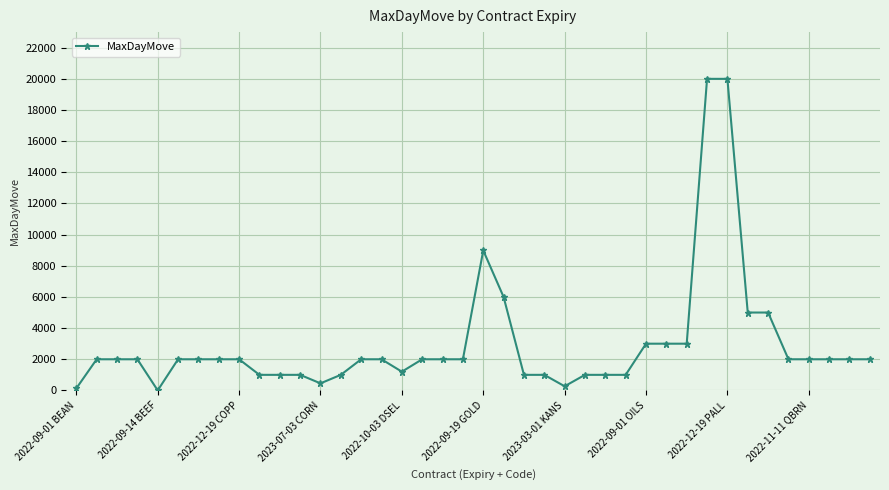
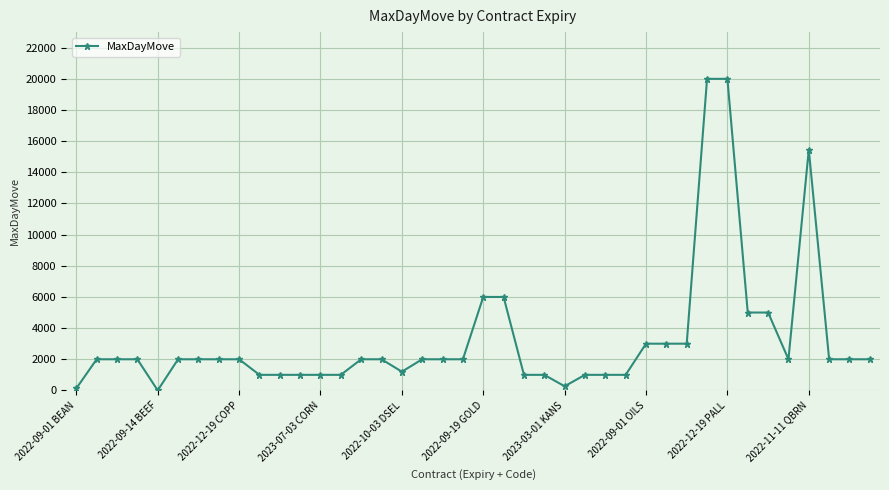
  {
    "2022-09-01 BEAN": 100,
    "2022-09-14 BEEF": 0,
    "2022-12-19 COPP": 2000,
-   "2023-07-03 CORN": 500,
+   "2023-07-03 CORN": 1000,
    "2022-10-03 DSEL": 1200,
-   "2022-09-19 GOLD": 9000,
+   "2022-09-19 GOLD": 6000,
    "2023-03-01 KANS": 300,
    "2022-09-01 OILS": 3000,
    "2022-12-19 PALL": 20000,
-   "2022-11-11 QBRN": 2000
+   "2022-11-11 QBRN": 15500
  }
